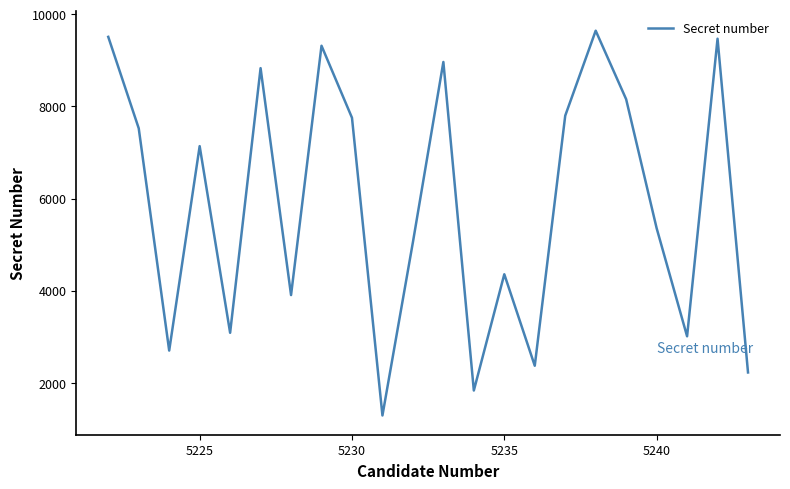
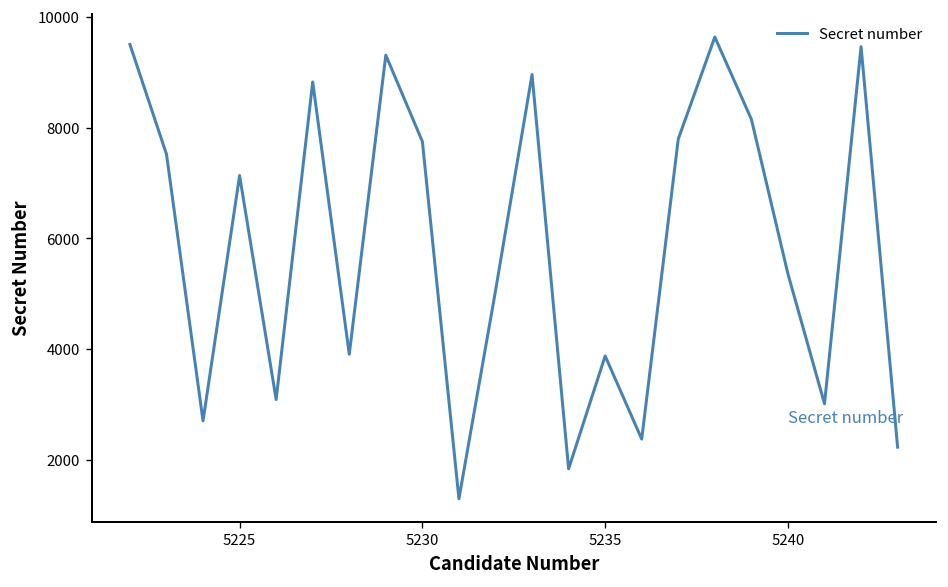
  {
    "5225": 7100,
    "5230": 7800,
-   "5235": 4400,
+   "5235": 3900,
    "5240": 5400
  }
